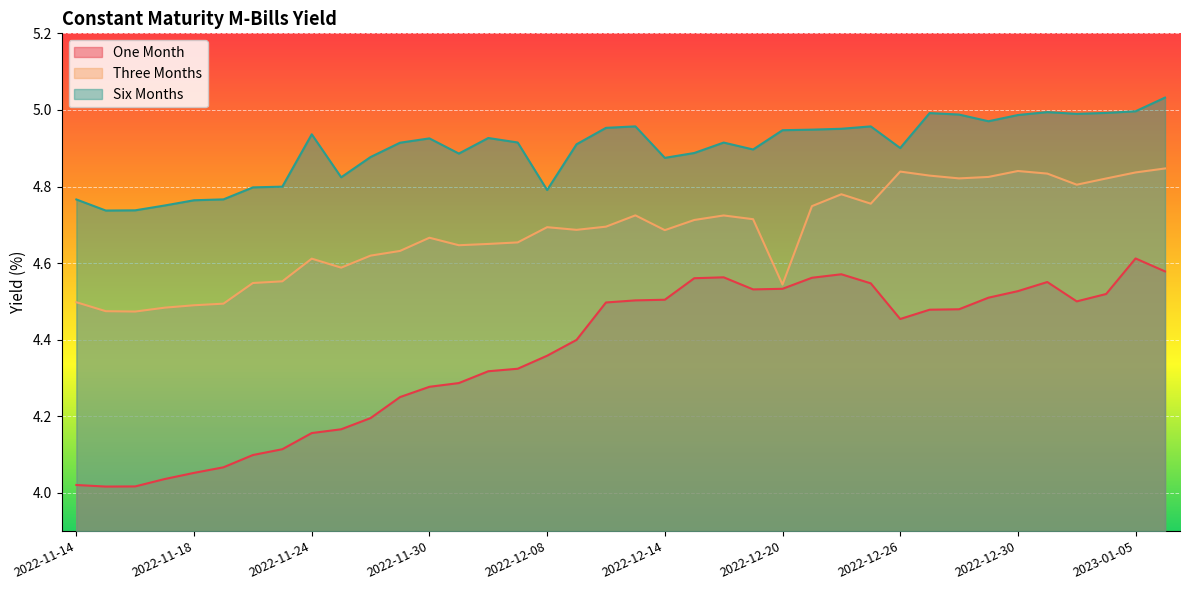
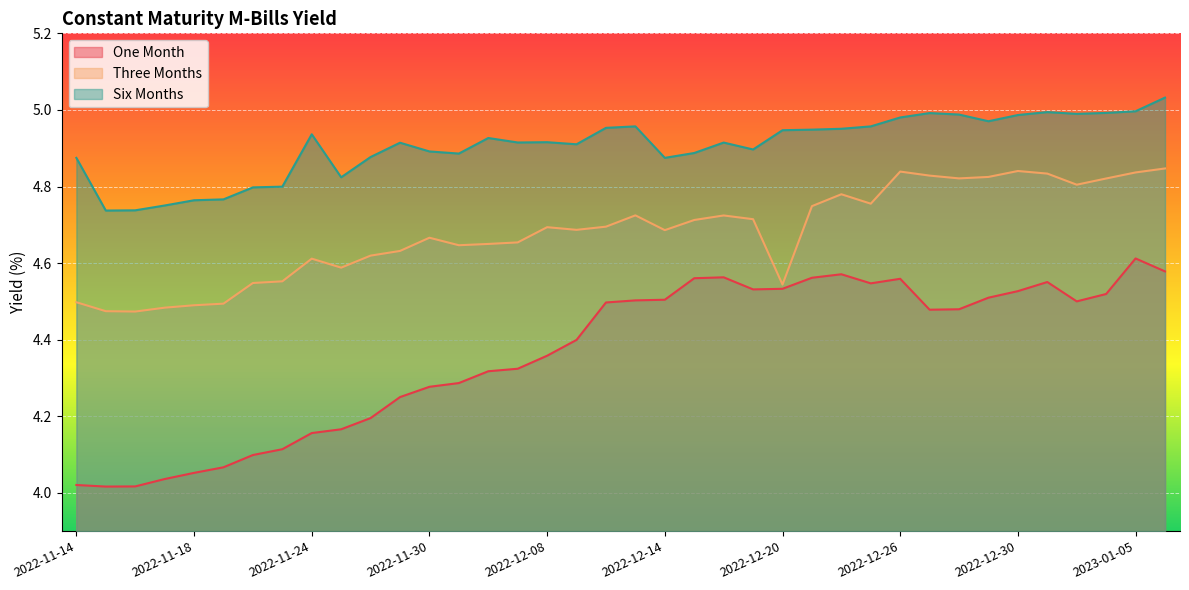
  {
    "One Month": {
      "2022-11-14": 4.02,
      "2022-11-18": 4.05,
      "2022-11-24": 4.16,
      "2022-11-30": 4.28,
      "2022-12-08": 4.36,
      "2022-12-14": 4.50,
      "2022-12-20": 4.53,
-     "2022-12-26": 4.45,
+     "2022-12-26": 4.56,
      "2022-12-30": 4.53,
      "2023-01-05": 4.61
    },
    "Three Months": {
      "2022-11-14": 4.50,
      "2022-11-18": 4.49,
      "2022-11-24": 4.61,
      "2022-11-30": 4.67,
      "2022-12-08": 4.69,
      "2022-12-14": 4.69,
      "2022-12-20": 4.54,
      "2022-12-26": 4.84,
      "2022-12-30": 4.84,
      "2023-01-05": 4.84
    },
    "Six Months": {
-     "2022-11-14": 4.77,
+     "2022-11-14": 4.87,
      "2022-11-18": 4.76,
      "2022-11-24": 4.94,
-     "2022-11-30": 4.93,
-     "2022-12-08": 4.79,
+     "2022-11-30": 4.89,
+     "2022-12-08": 4.92,
      "2022-12-14": 4.87,
      "2022-12-20": 4.95,
-     "2022-12-26": 4.90,
+     "2022-12-26": 4.98,
      "2022-12-30": 4.99,
      "2023-01-05": 5.00
    }
  }
